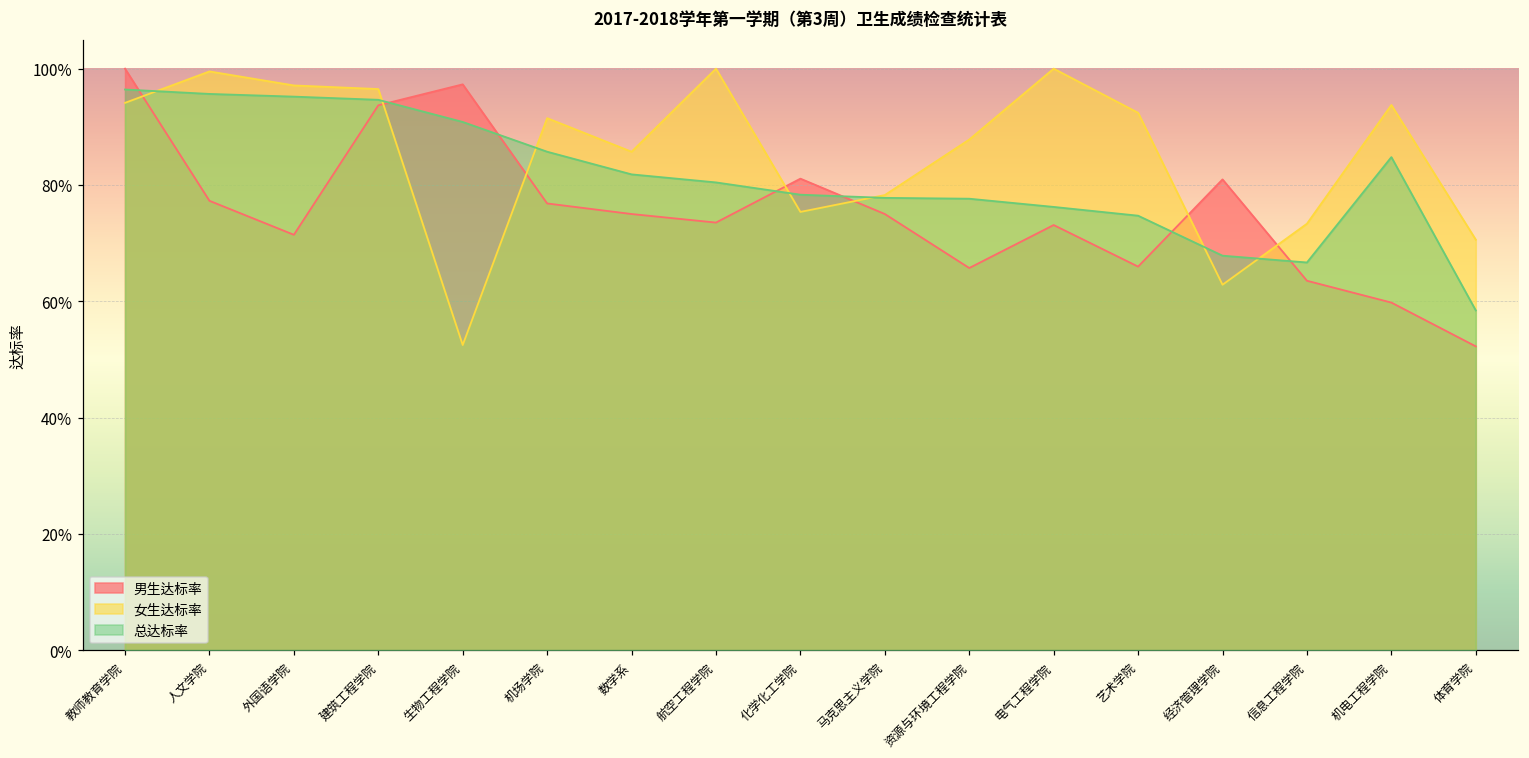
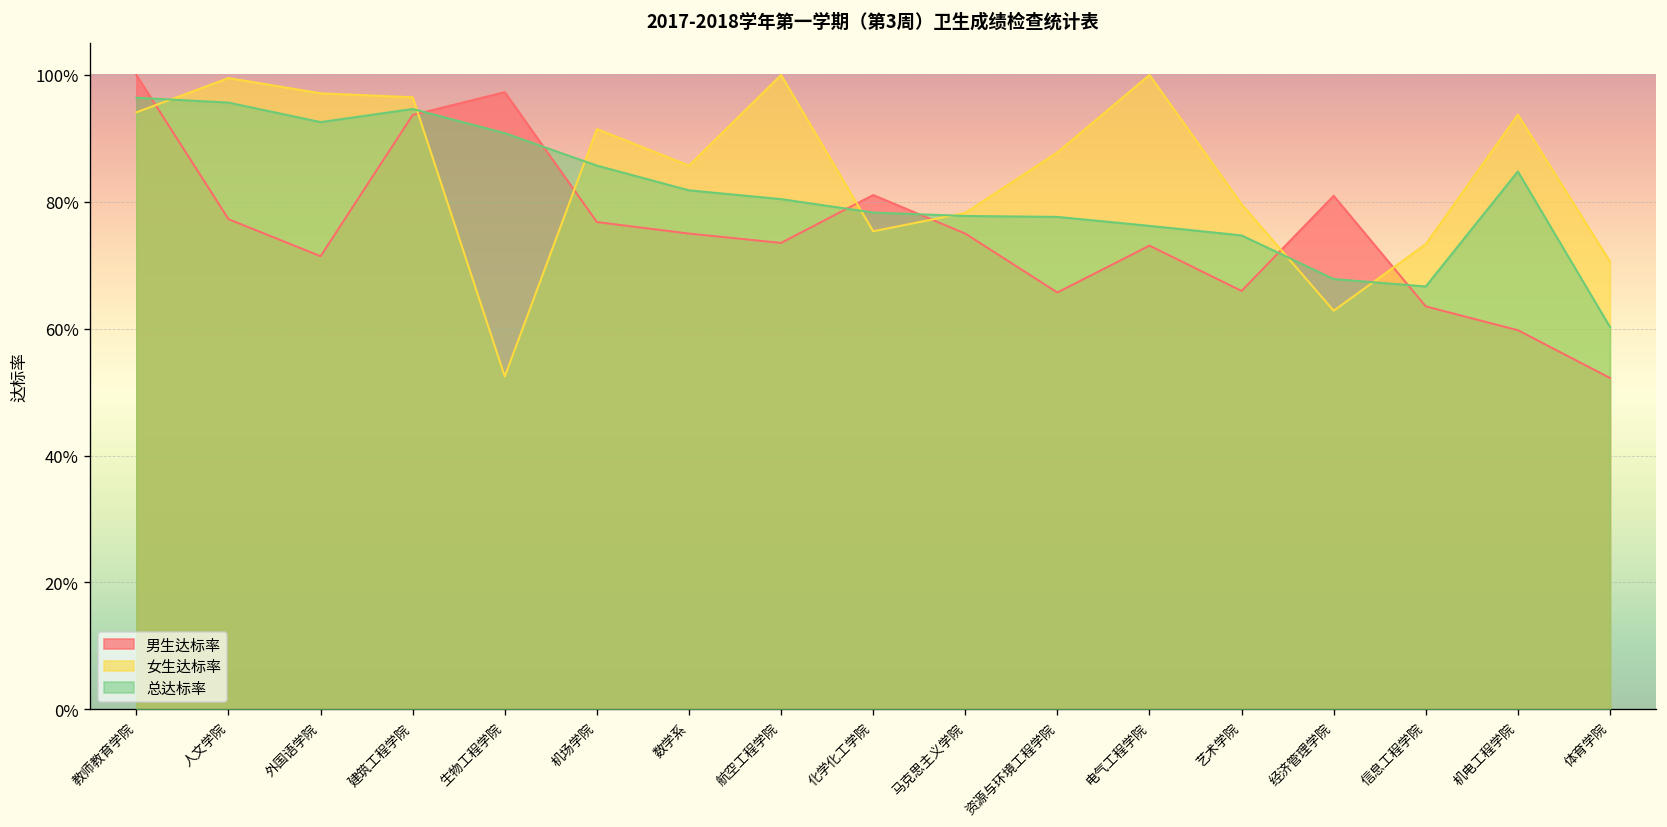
  {
    "男生达标率": {
      "教师教育学院": "100%",
      "人文学院": "77%",
      "外国语学院": "71%",
      "建筑工程学院": "94%",
      "生物工程学院": "97%",
      "机场学院": "77%",
      "数学系": "75%",
      "航空工程学院": "74%",
      "化学化工学院": "81%",
      "马克思主义学院": "75%",
      "资源与环境工程学院": "66%",
      "电气工程学院": "73%",
      "艺术学院": "66%",
      "经济管理学院": "81%",
      "信息工程学院": "64%",
      "机电工程学院": "60%",
      "体育学院": "52%"
    },
    "女生达标率": {
      "教师教育学院": "94%",
      "人文学院": "100%",
      "外国语学院": "97%",
      "建筑工程学院": "96%",
      "生物工程学院": "52%",
      "机场学院": "91%",
      "数学系": "86%",
      "航空工程学院": "100%",
      "化学化工学院": "75%",
      "马克思主义学院": "78%",
      "资源与环境工程学院": "88%",
      "电气工程学院": "100%",
-     "艺术学院": "92%",
+     "艺术学院": "80%",
      "经济管理学院": "63%",
      "信息工程学院": "73%",
      "机电工程学院": "94%",
      "体育学院": "71%"
    },
    "总达标率": {
      "教师教育学院": "96%",
      "人文学院": "96%",
-     "外国语学院": "95%",
+     "外国语学院": "93%",
      "建筑工程学院": "95%",
      "生物工程学院": "91%",
      "机场学院": "86%",
      "数学系": "82%",
      "航空工程学院": "80%",
      "化学化工学院": "78%",
      "马克思主义学院": "78%",
      "资源与环境工程学院": "78%",
      "电气工程学院": "76%",
      "艺术学院": "75%",
      "经济管理学院": "68%",
      "信息工程学院": "67%",
      "机电工程学院": "85%",
-     "体育学院": "58%"
+     "体育学院": "60%"
    }
  }
